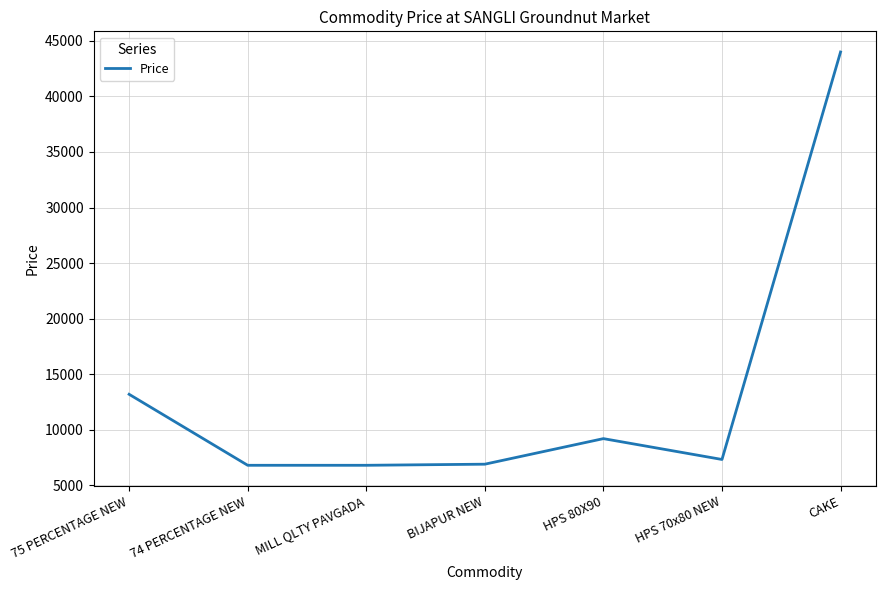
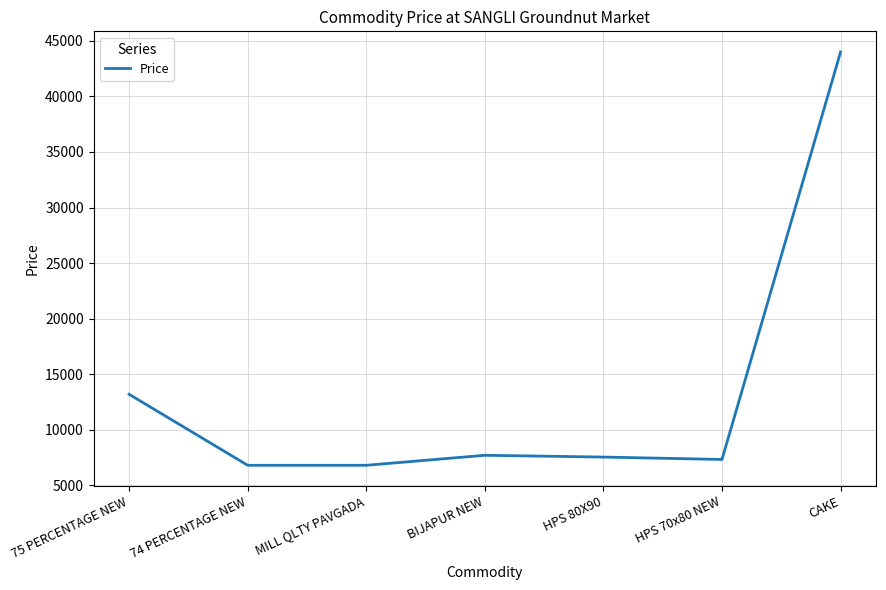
  {
    "75 PERCENTAGE NEW": 13200,
    "74 PERCENTAGE NEW": 6800,
    "MILL QLTY PAVGADA": 6800,
-   "BIJAPUR NEW": 6900,
-   "HPS 80X90": 9200,
+   "BIJAPUR NEW": 7700,
+   "HPS 80X90": 7500,
    "HPS 70x80 NEW": 7300,
    "CAKE": 44000
  }
